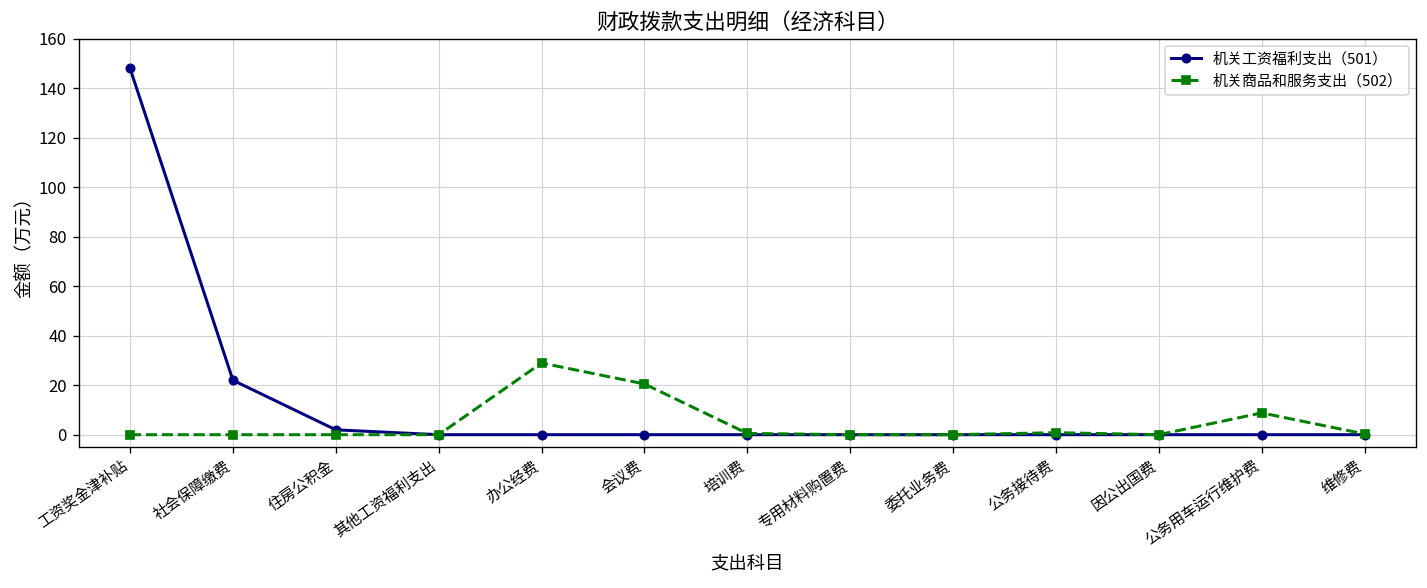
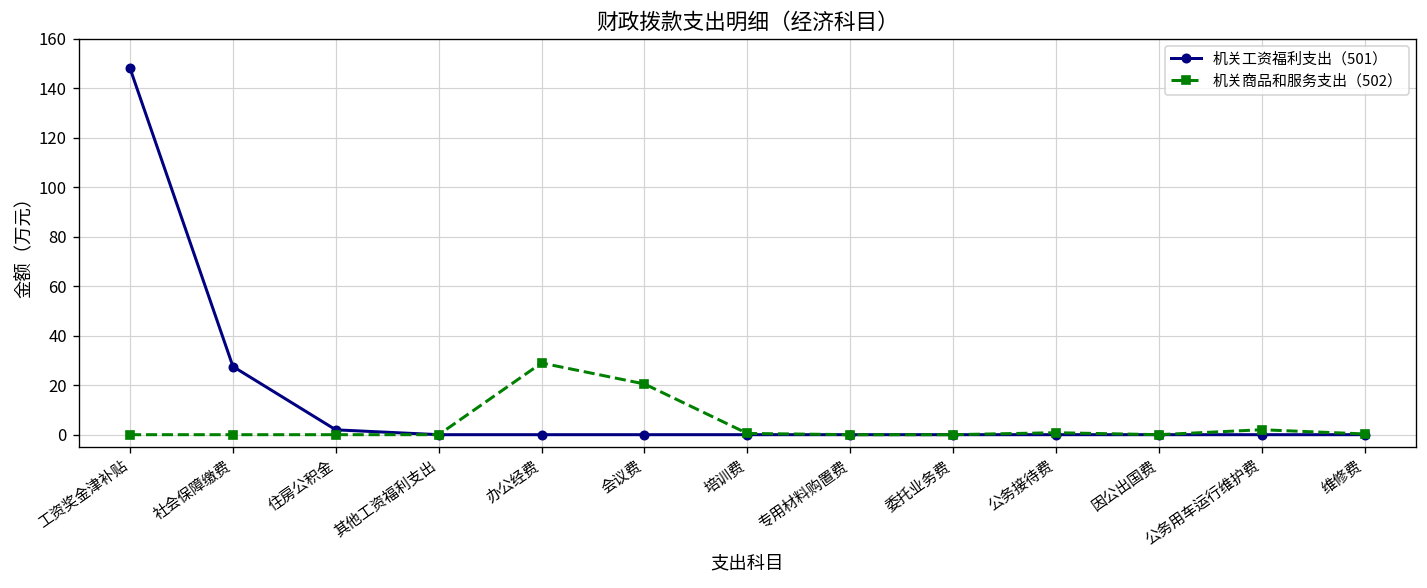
  {
    "机关工资福利支出（501）": {
      "工资奖金津补贴": 148,
-     "社会保障缴费": 22,
+     "社会保障缴费": 28,
      "住房公积金": 2,
      "办公经费": 0,
      "会议费": 0,
      "公务用车运行维护费": 0
    },
    "机关商品和服务支出（502）": {
      "工资奖金津补贴": 0,
      "社会保障缴费": 0,
      "住房公积金": 0,
      "办公经费": 29,
      "会议费": 21,
-     "公务用车运行维护费": 9
+     "公务用车运行维护费": 2
    }
  }
